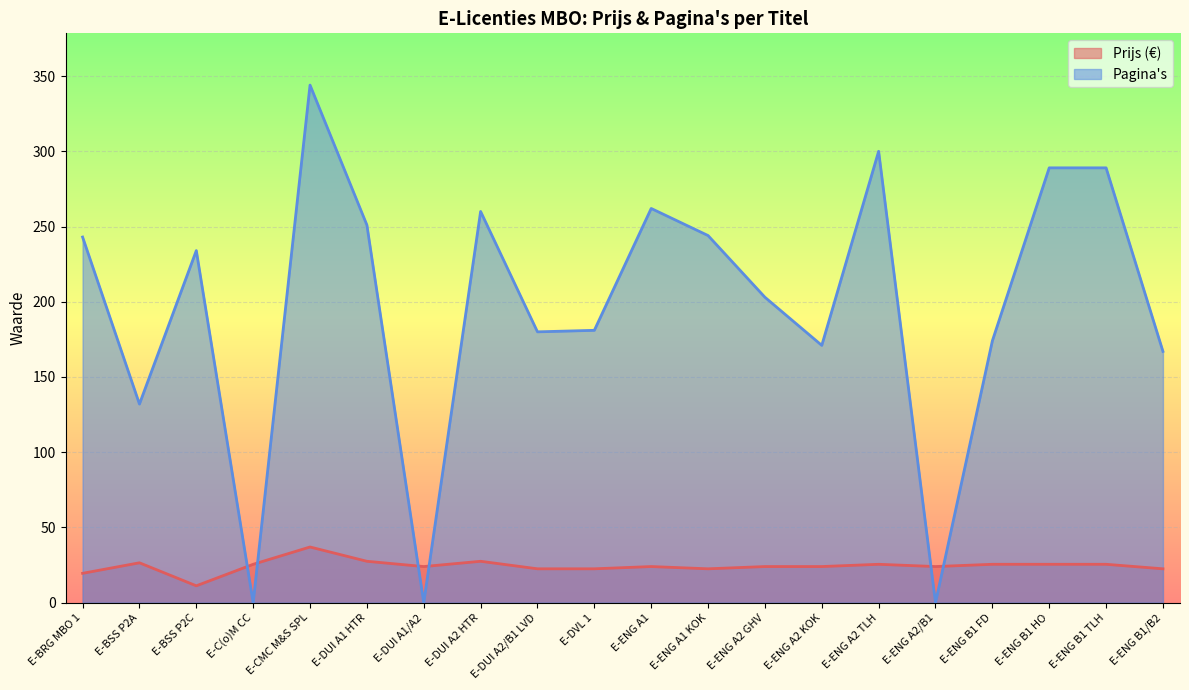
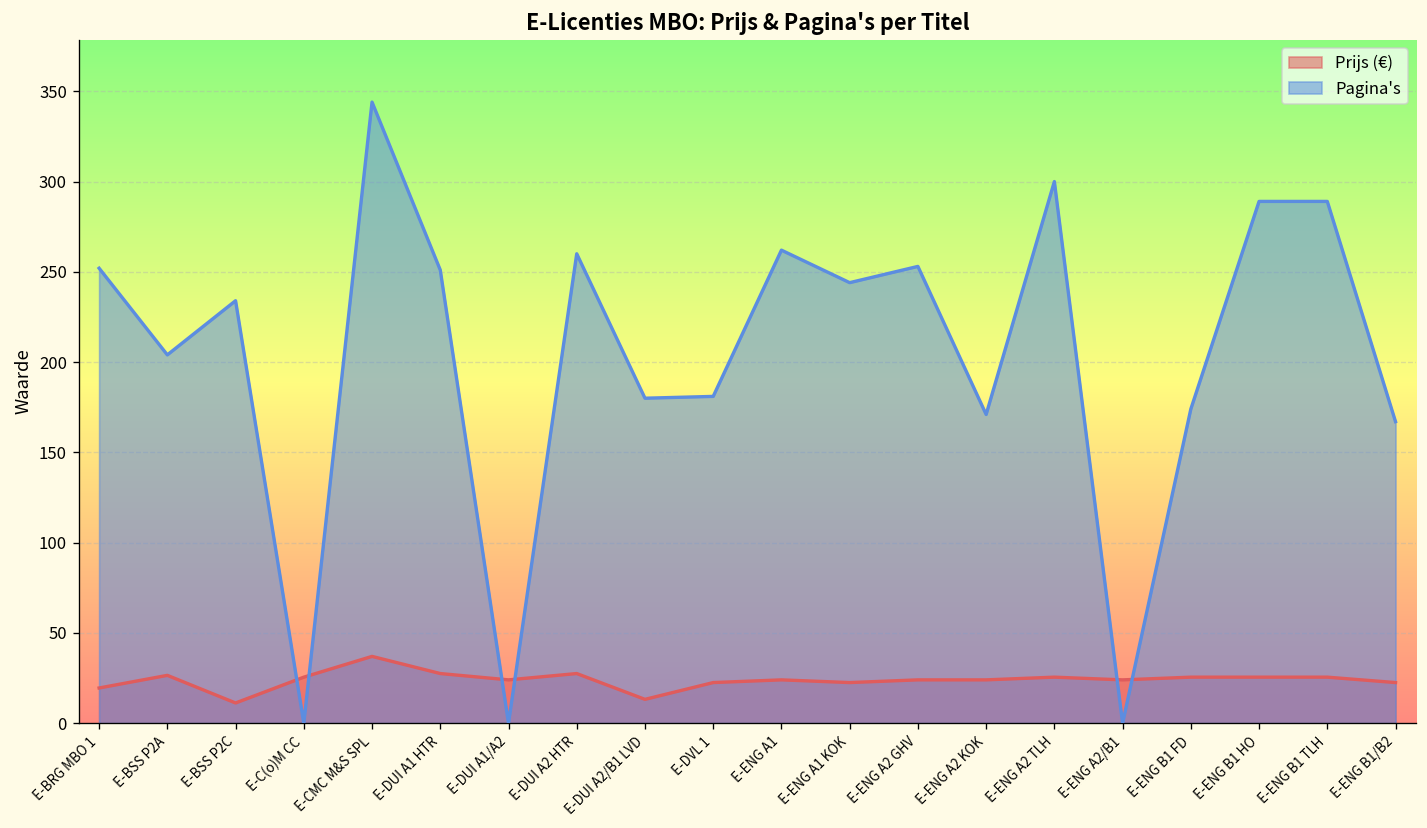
  {
    "Prijs (€)": {
      "E-BRG MBO 1": 20,
      "E-BSS P2A": 27,
      "E-BSS P2C": 11,
      "E-C(o)M CC": 26,
      "E-CMC M&S SPL": 37,
      "E-DUI A1 HTR": 28,
      "E-DUI A1/A2": 24,
      "E-DUI A2 HTR": 28,
-     "E-DUI A2/B1 LVD": 23,
+     "E-DUI A2/B1 LVD": 13,
      "E-DVL 1": 23,
      "E-ENG A1": 24,
      "E-ENG A1 KOK": 23,
      "E-ENG A2 GHV": 24,
      "E-ENG A2 KOK": 24,
      "E-ENG A2 TLH": 26,
      "E-ENG A2/B1": 24,
      "E-ENG B1 FD": 26,
      "E-ENG B1 HO": 26,
      "E-ENG B1 TLH": 26,
      "E-ENG B1/B2": 23
    },
    "Pagina's": {
-     "E-BRG MBO 1": 243,
-     "E-BSS P2A": 132,
+     "E-BRG MBO 1": 252,
+     "E-BSS P2A": 204,
      "E-BSS P2C": 234,
      "E-C(o)M CC": 0,
      "E-CMC M&S SPL": 344,
      "E-DUI A1 HTR": 251,
      "E-DUI A1/A2": 0,
      "E-DUI A2 HTR": 260,
      "E-DUI A2/B1 LVD": 180,
      "E-DVL 1": 181,
      "E-ENG A1": 262,
      "E-ENG A1 KOK": 244,
-     "E-ENG A2 GHV": 203,
+     "E-ENG A2 GHV": 253,
      "E-ENG A2 KOK": 171,
      "E-ENG A2 TLH": 300,
      "E-ENG A2/B1": 0,
      "E-ENG B1 FD": 174,
      "E-ENG B1 HO": 289,
      "E-ENG B1 TLH": 289,
      "E-ENG B1/B2": 167
    }
  }
